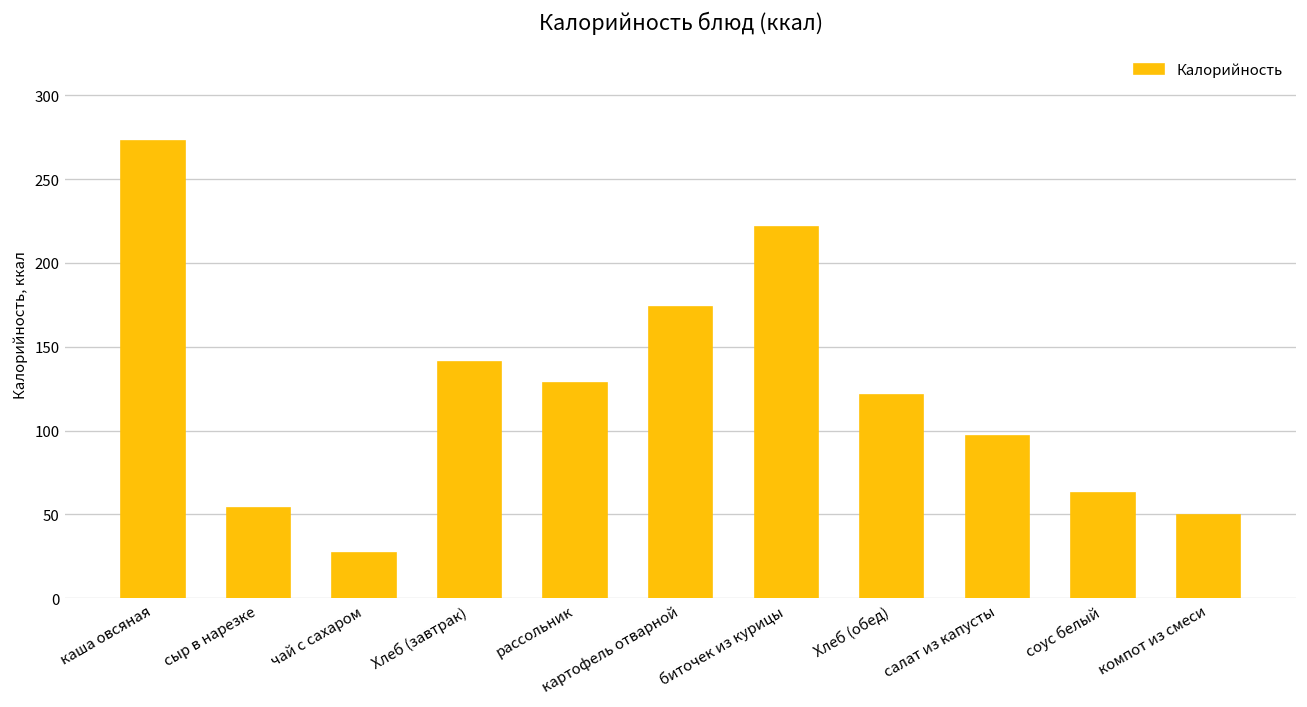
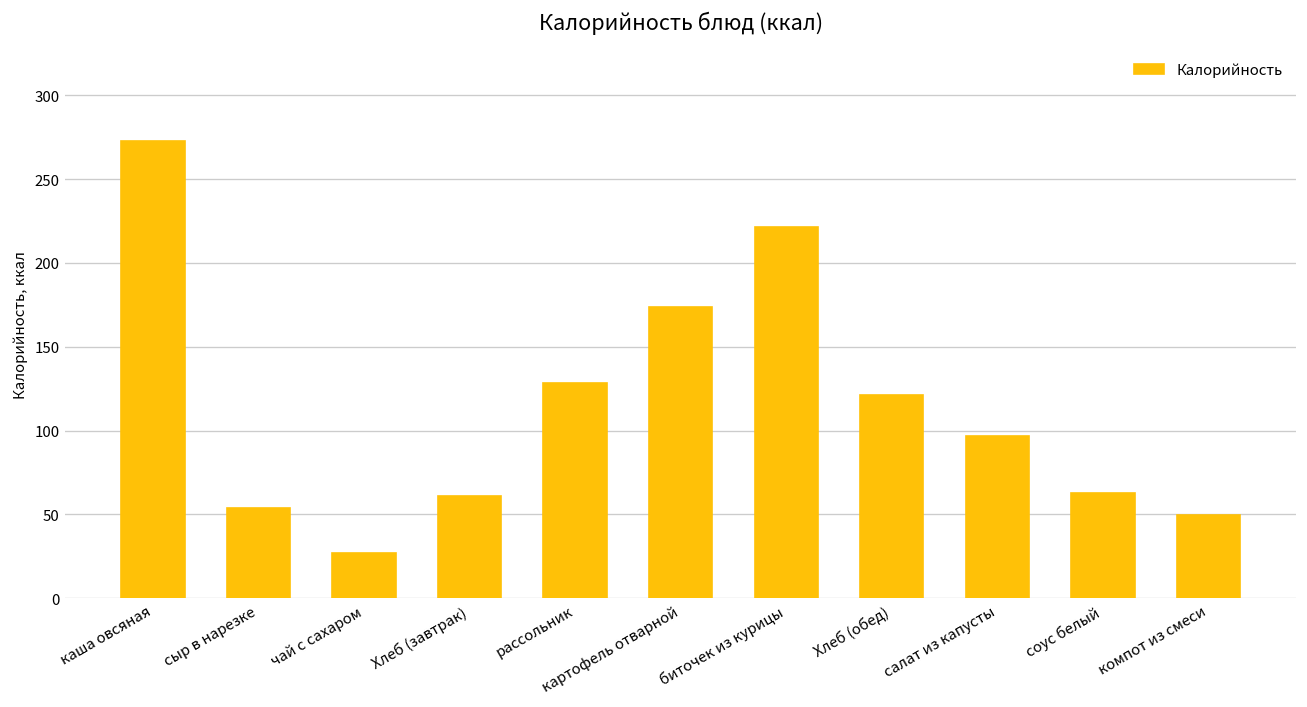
  {
    "каша овсяная": 273,
    "сыр в нарезке": 54,
    "чай с сахаром": 27,
-   "Хлеб (завтрак)": 141,
+   "Хлеб (завтрак)": 61,
    "рассольник": 129,
    "картофель отварной": 174,
    "биточек из курицы": 221,
    "Хлеб (обед)": 121,
    "салат из капусты": 97,
    "соус белый": 63,
    "компот из смеси": 50
  }
